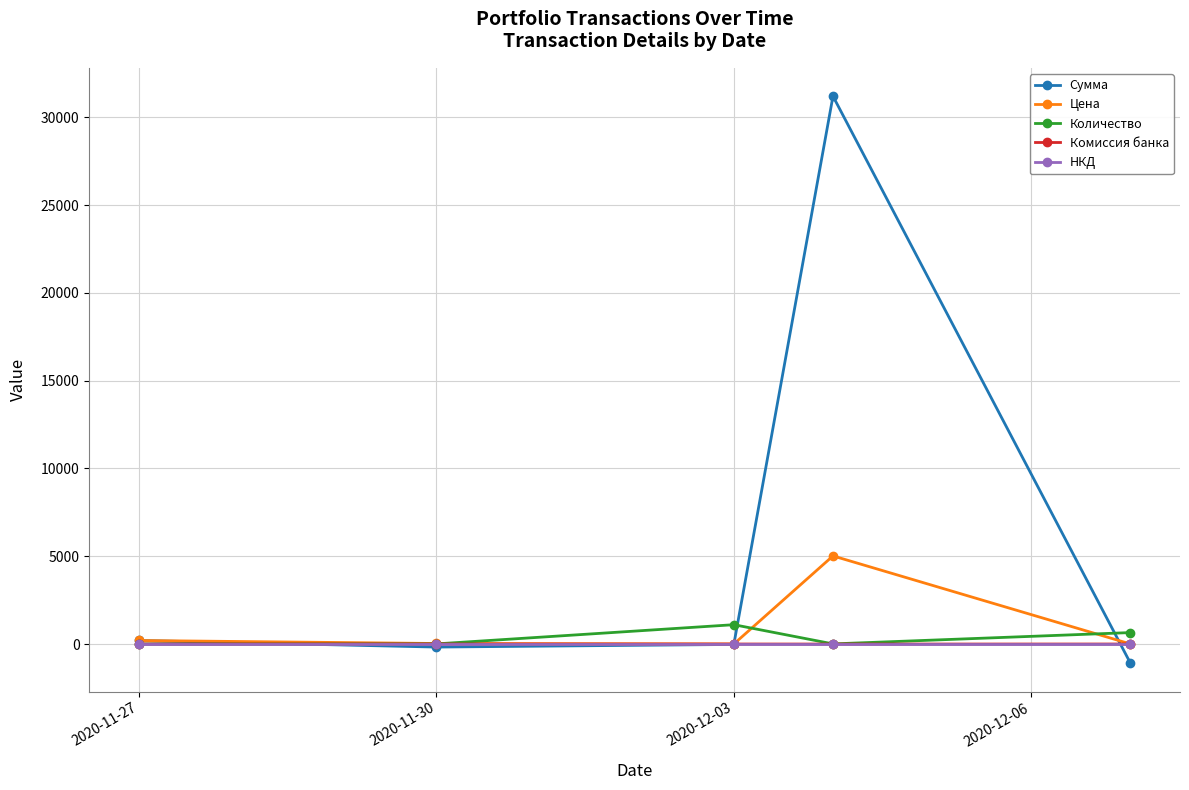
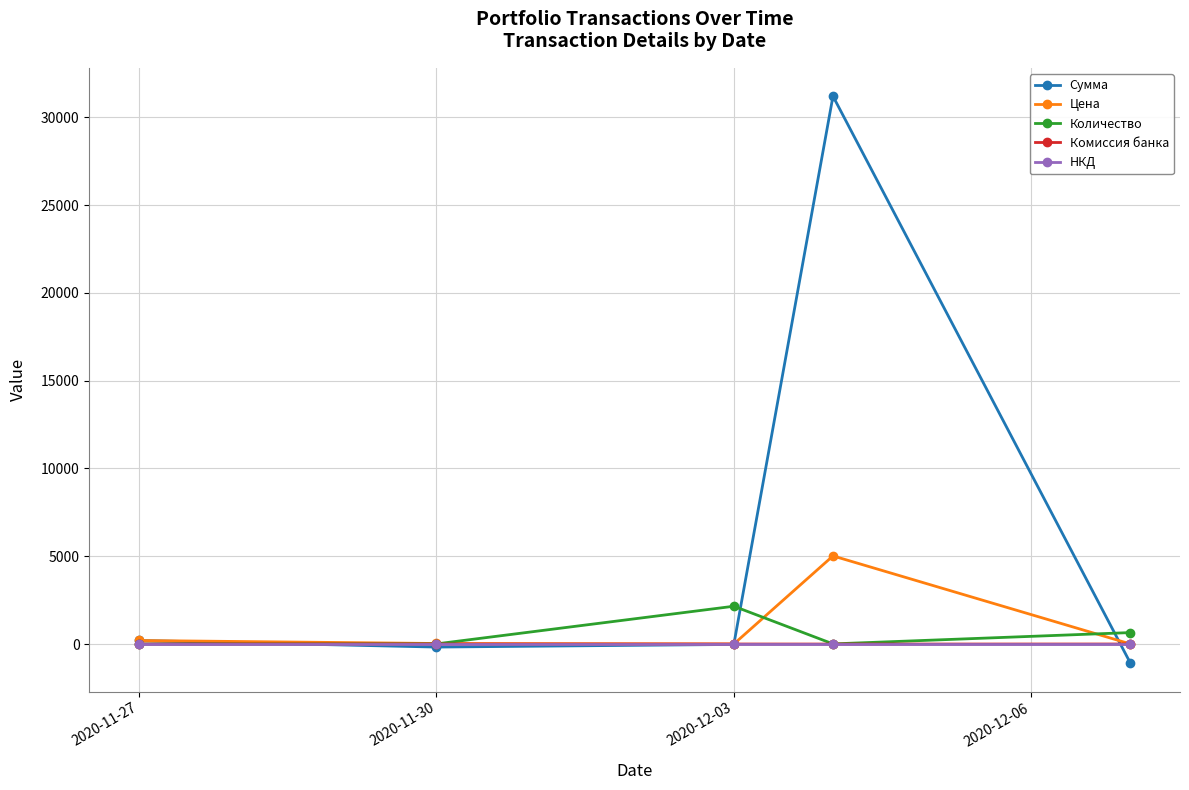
  {
    "Сумма": {
      "2020-11-30": -200
    },
    "Количество": {
-     "2020-12-03": 1100
+     "2020-12-03": 2200
    }
  }
